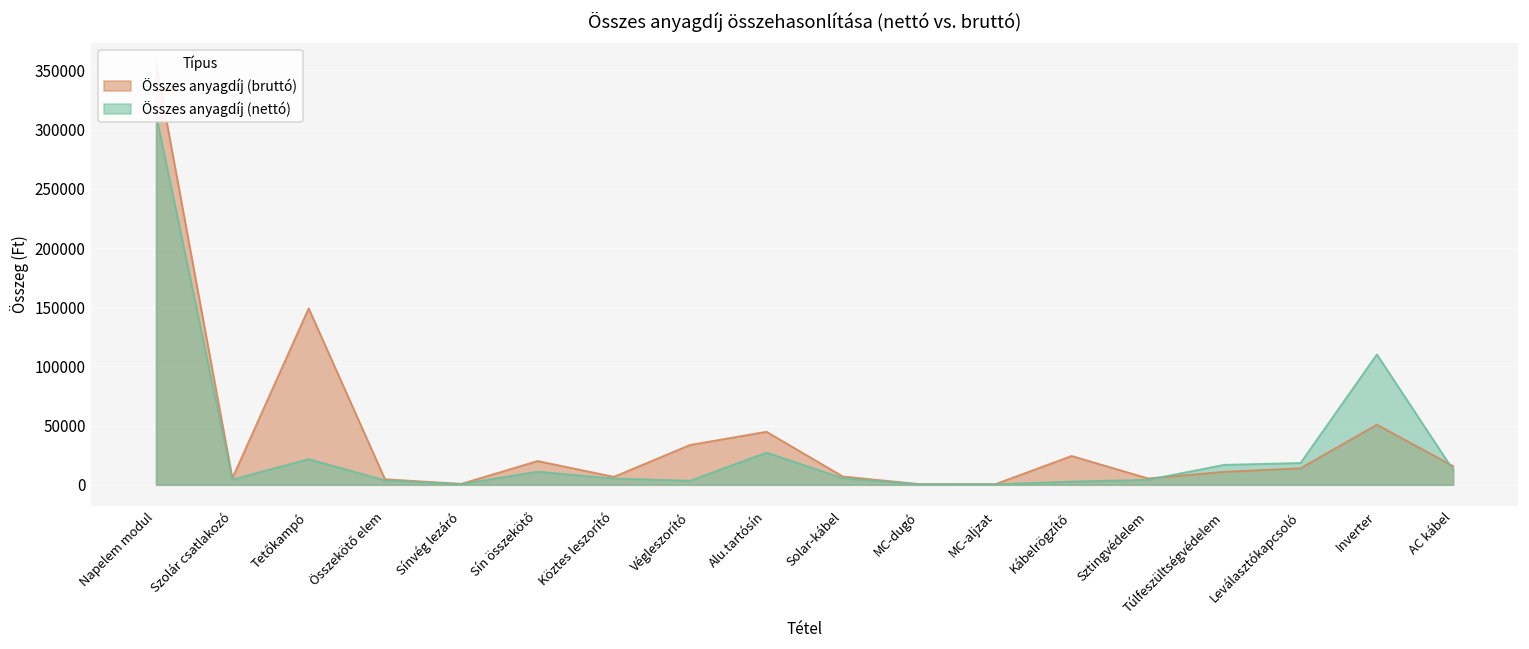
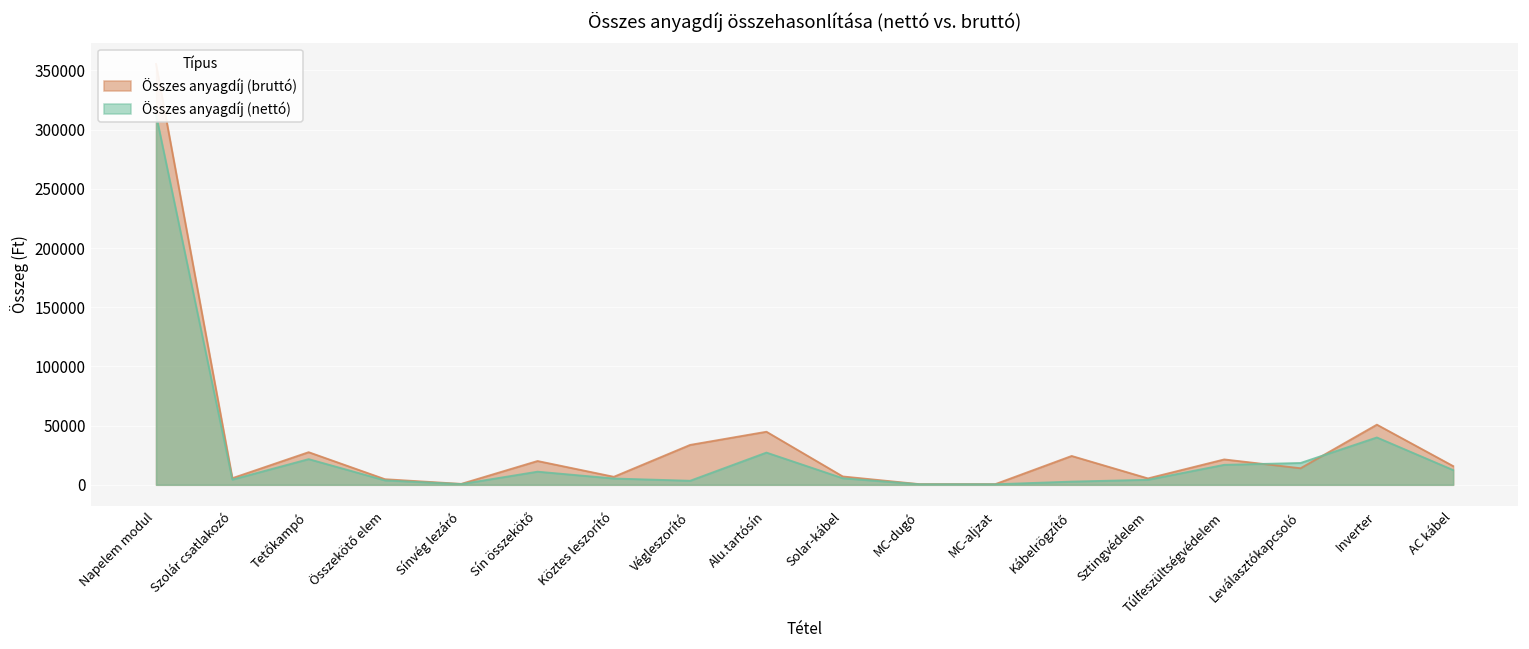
  {
    "Összes anyagdíj (bruttó)": {
-     "Tetőkampó": 149000,
+     "Tetőkampó": 28000,
      "Sín összekötő": 20000,
      "Végleszorító": 34000,
      "Alu.tartósín": 45000,
      "Kábelrögzítő": 24000,
-     "Túlfeszültségvédelem": 11000,
+     "Túlfeszültségvédelem": 21000,
      "Leválasztókapcsoló": 14000,
      "Inverter": 51000,
      "AC kábel": 16000
    },
    "Összes anyagdíj (nettó)": {
      "Tetőkampó": 22000,
      "Sín összekötő": 11000,
      "Végleszorító": 3000,
      "Alu.tartósín": 27000,
      "Kábelrögzítő": 3000,
      "Túlfeszültségvédelem": 17000,
      "Leválasztókapcsoló": 18000,
-     "Inverter": 110000,
+     "Inverter": 40000,
      "AC kábel": 12000
    }
  }
